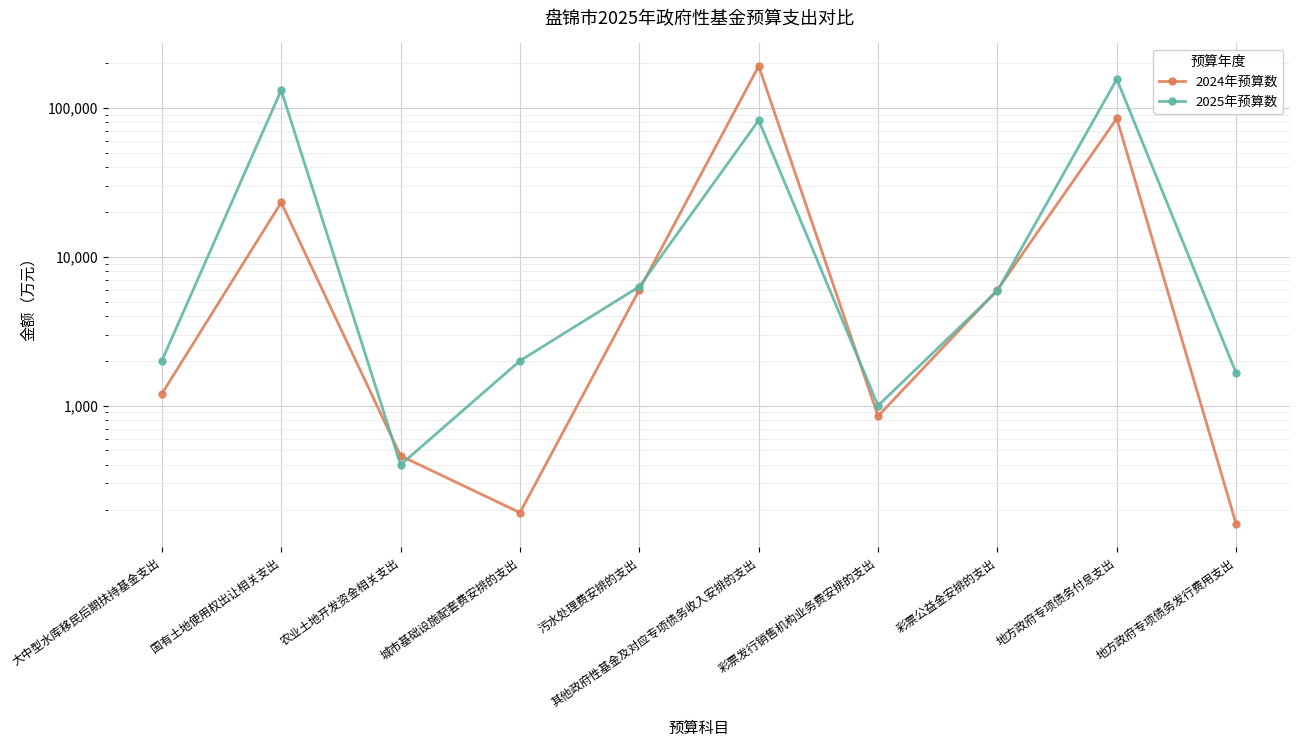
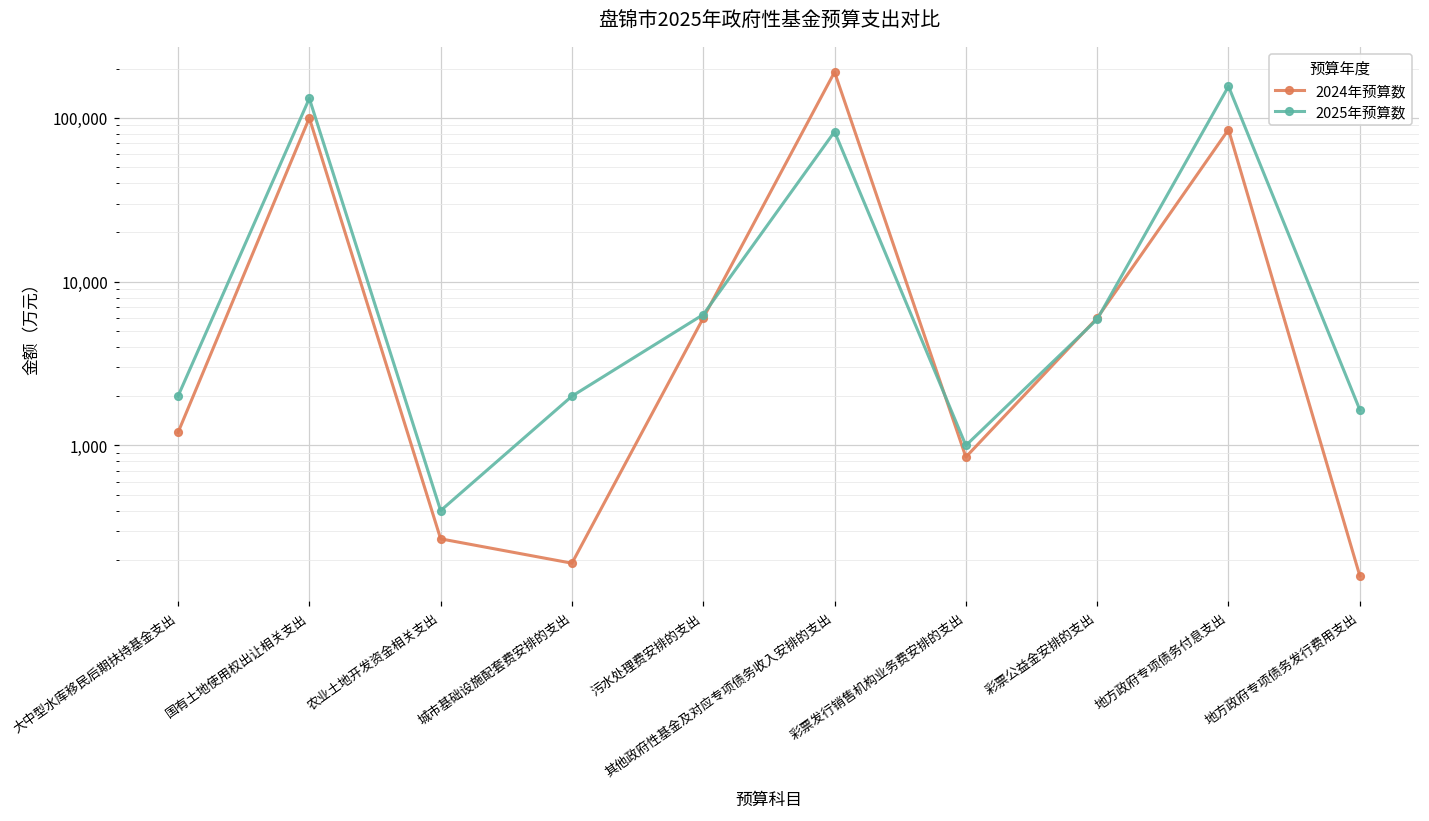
  {
    "2024年预算数": {
      "大中型水库移民后期扶持基金支出": "1,200",
-     "国有土地使用权出让相关支出": "23,000",
-     "农业土地开发资金相关支出": "460",
+     "国有土地使用权出让相关支出": "100,000",
+     "农业土地开发资金相关支出": "270",
      "城市基础设施配套费安排的支出": "190",
      "污水处理费安排的支出": "6,000",
      "其他政府性基金及对应专项债务收入安排的支出": "190,000",
      "彩票发行销售机构业务费安排的支出": "900",
      "地方政府专项债务付息支出": "80,000",
      "地方政府专项债务发行费用支出": "160"
    },
    "2025年预算数": {
      "大中型水库移民后期扶持基金支出": "2,000",
      "国有土地使用权出让相关支出": "130,000",
      "农业土地开发资金相关支出": "400",
      "城市基础设施配套费安排的支出": "2,000",
      "污水处理费安排的支出": "6,300",
      "其他政府性基金及对应专项债务收入安排的支出": "80,000",
      "彩票发行销售机构业务费安排的支出": "1,000",
      "地方政府专项债务付息支出": "160,000",
      "地方政府专项债务发行费用支出": "1,700"
    }
  }
